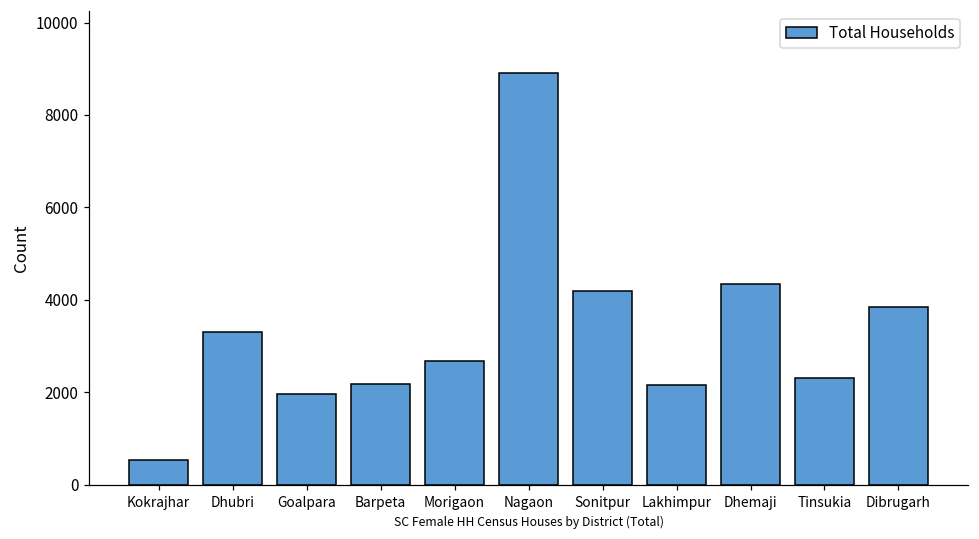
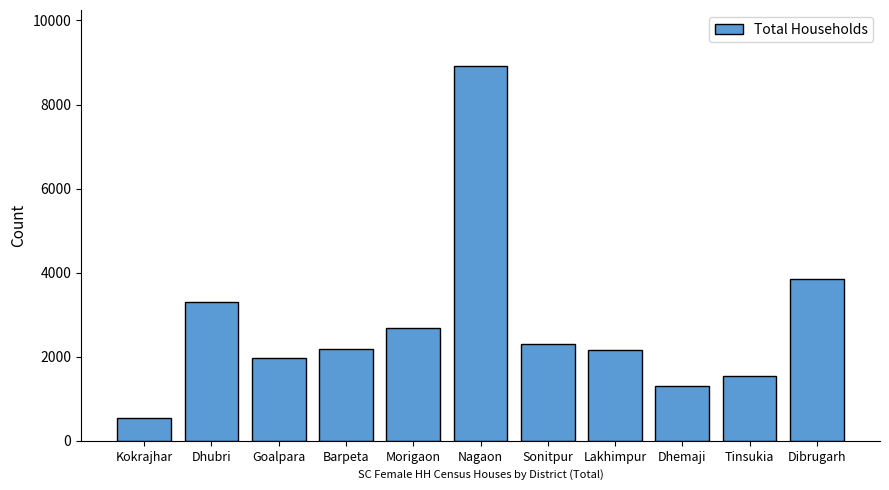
  {
    "Kokrajhar": 500,
    "Dhubri": 3300,
    "Goalpara": 2000,
    "Barpeta": 2200,
    "Morigaon": 2700,
    "Nagaon": 8900,
-   "Sonitpur": 4200,
+   "Sonitpur": 2300,
    "Lakhimpur": 2200,
-   "Dhemaji": 4400,
-   "Tinsukia": 2300,
+   "Dhemaji": 1300,
+   "Tinsukia": 1500,
    "Dibrugarh": 3900
  }
